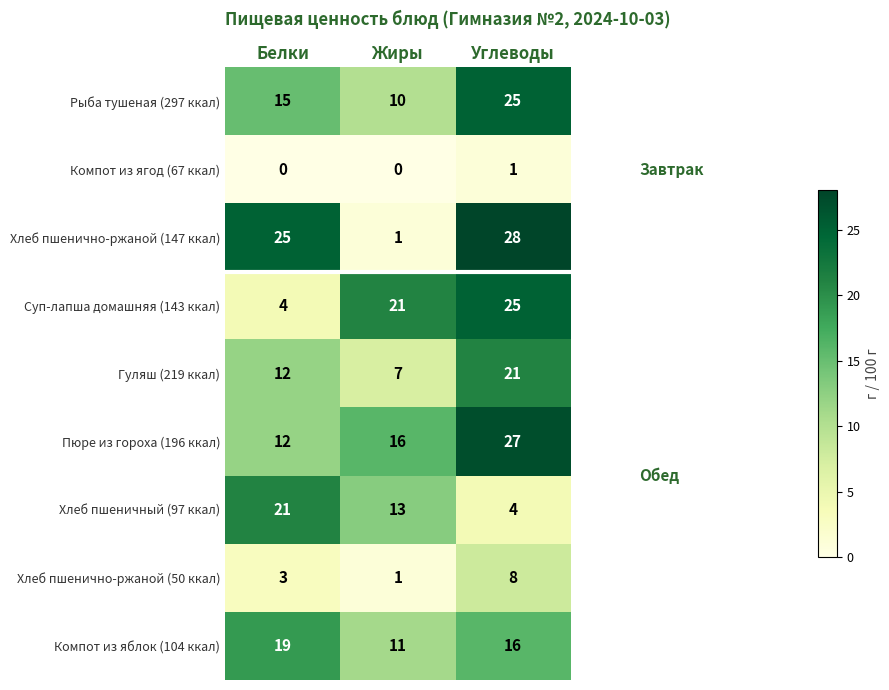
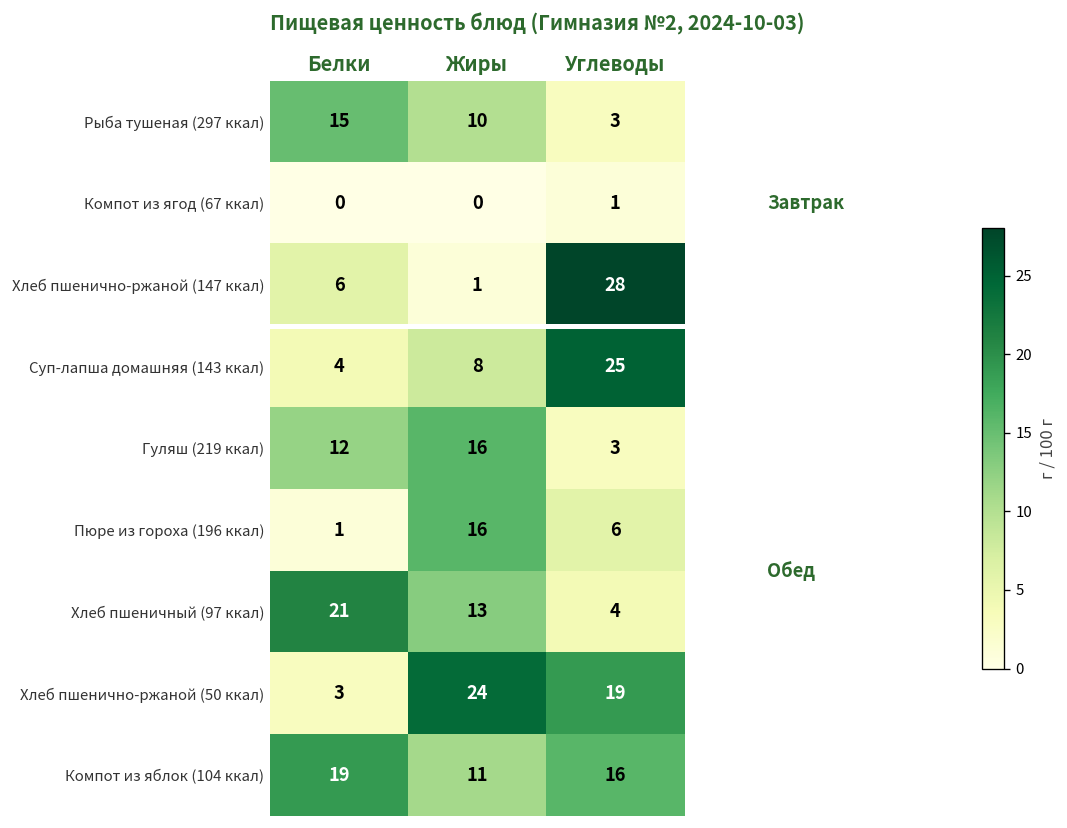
  {
    "Рыба тушеная (297 ккал)": {
      "Белки": 15,
      "Жиры": 10,
-     "Углеводы": 25
+     "Углеводы": 3
    },
    "Компот из ягод (67 ккал)": {
      "Белки": 0,
      "Жиры": 0,
      "Углеводы": 1
    },
    "Хлеб пшенично-ржаной (147 ккал)": {
-     "Белки": 25,
+     "Белки": 6,
      "Жиры": 1,
      "Углеводы": 28
    },
    "Суп-лапша домашняя (143 ккал)": {
      "Белки": 4,
-     "Жиры": 21,
+     "Жиры": 8,
      "Углеводы": 25
    },
    "Гуляш (219 ккал)": {
      "Белки": 12,
-     "Жиры": 7,
-     "Углеводы": 21
+     "Жиры": 16,
+     "Углеводы": 3
    },
    "Пюре из гороха (196 ккал)": {
-     "Белки": 12,
+     "Белки": 1,
      "Жиры": 16,
-     "Углеводы": 27
+     "Углеводы": 6
    },
    "Хлеб пшеничный (97 ккал)": {
      "Белки": 21,
      "Жиры": 13,
      "Углеводы": 4
    },
    "Хлеб пшенично-ржаной (50 ккал)": {
      "Белки": 3,
-     "Жиры": 1,
-     "Углеводы": 8
+     "Жиры": 24,
+     "Углеводы": 19
    },
    "Компот из яблок (104 ккал)": {
      "Белки": 19,
      "Жиры": 11,
      "Углеводы": 16
    }
  }
